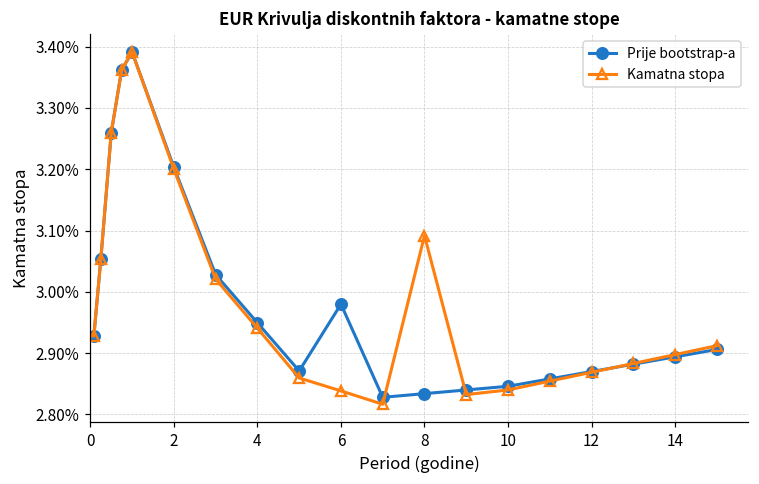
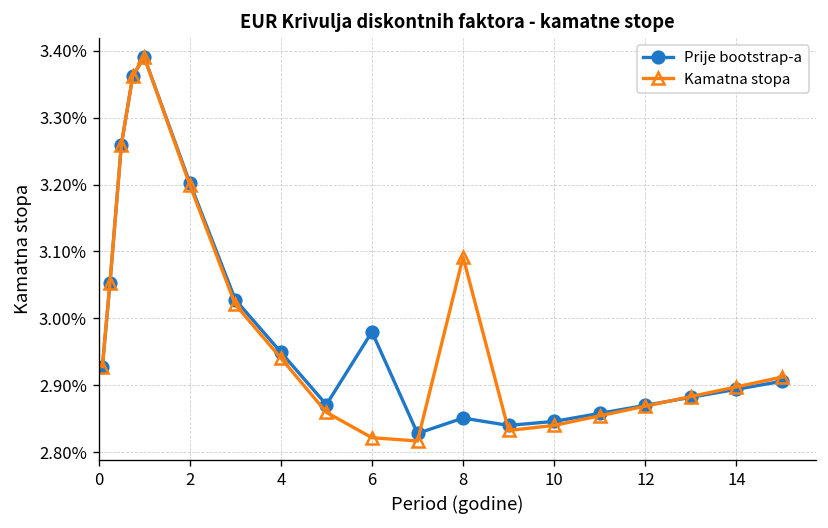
  {
    "Prije bootstrap-a": {
      "4": "2.95%",
      "6": "2.98%",
-     "8": "2.83%",
+     "8": "2.85%",
      "10": "2.85%"
    },
    "Kamatna stopa": {
      "4": "2.94%",
-     "6": "2.84%",
+     "6": "2.82%",
      "8": "3.09%",
      "10": "2.84%"
    }
  }
